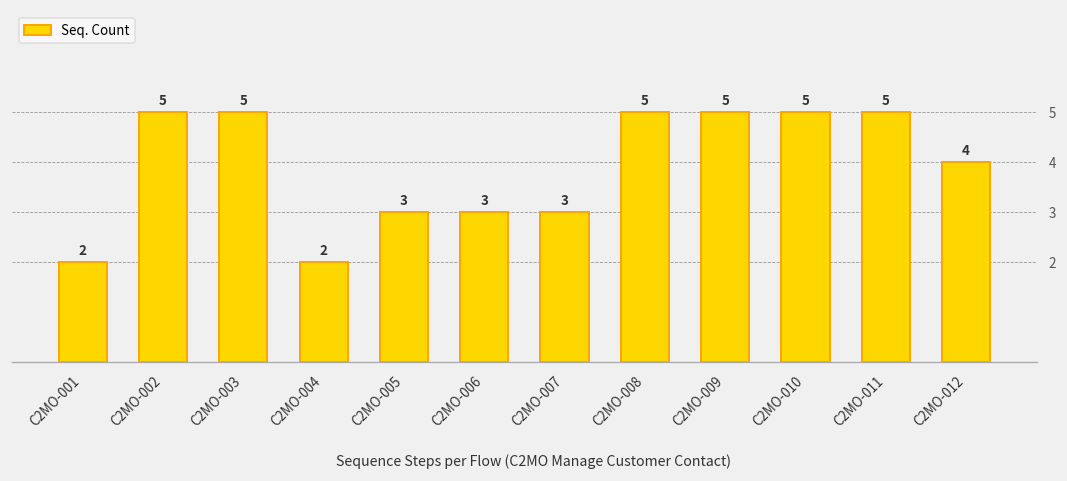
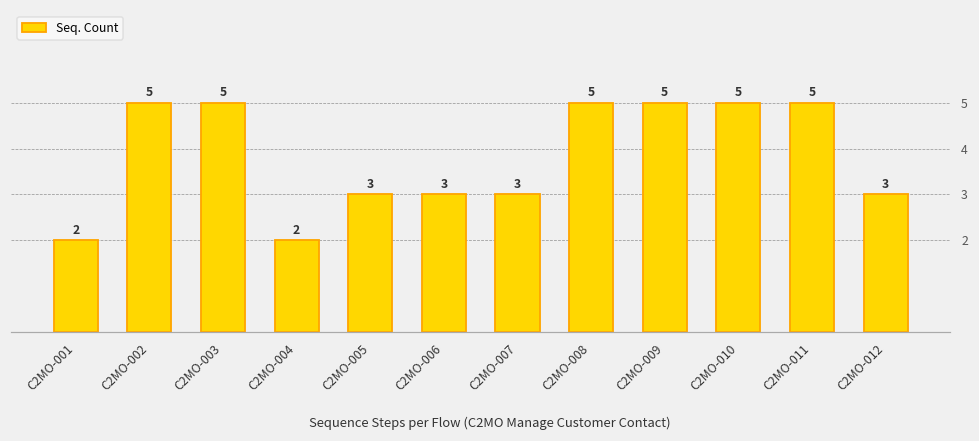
  {
    "C2MO-001": 2,
    "C2MO-002": 5,
    "C2MO-003": 5,
    "C2MO-004": 2,
    "C2MO-005": 3,
    "C2MO-006": 3,
    "C2MO-007": 3,
    "C2MO-008": 5,
    "C2MO-009": 5,
    "C2MO-010": 5,
    "C2MO-011": 5,
-   "C2MO-012": 4
+   "C2MO-012": 3
  }
